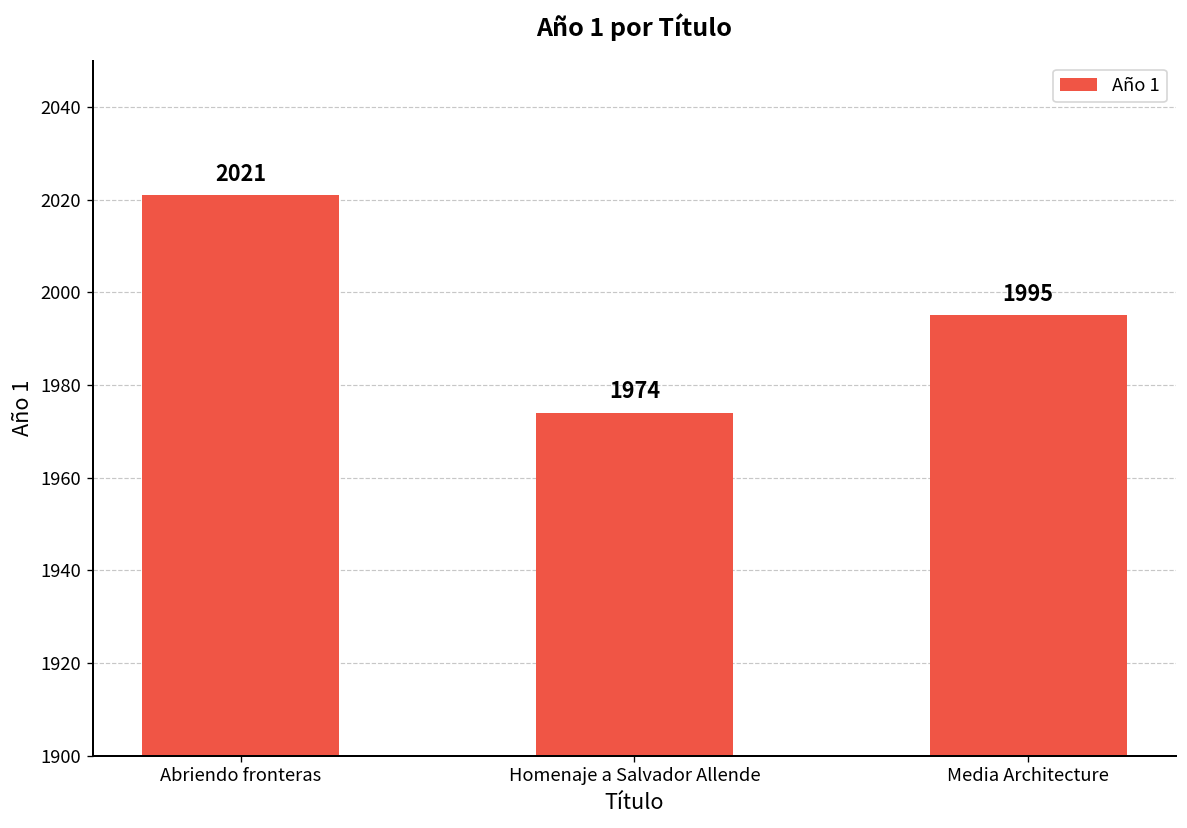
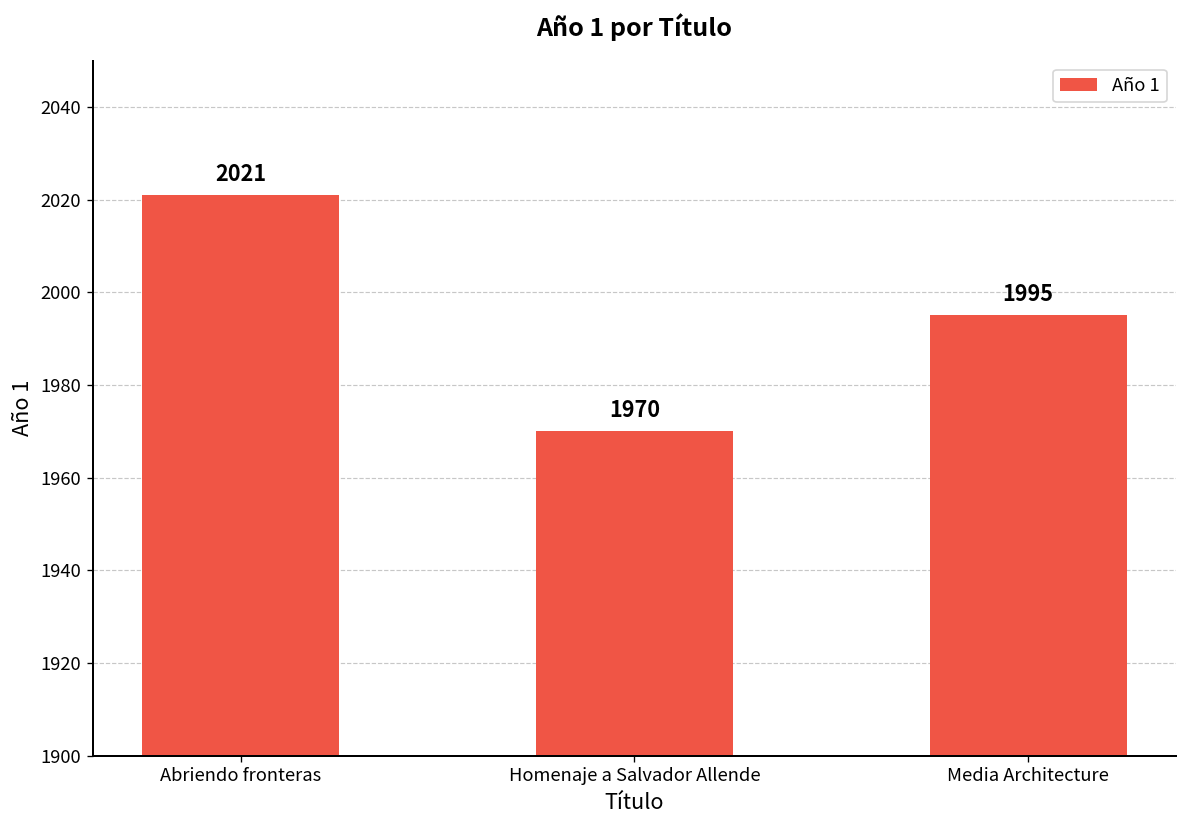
  {
    "Abriendo fronteras": 2021,
-   "Homenaje a Salvador Allende": 1974,
+   "Homenaje a Salvador Allende": 1970,
    "Media Architecture": 1995
  }
